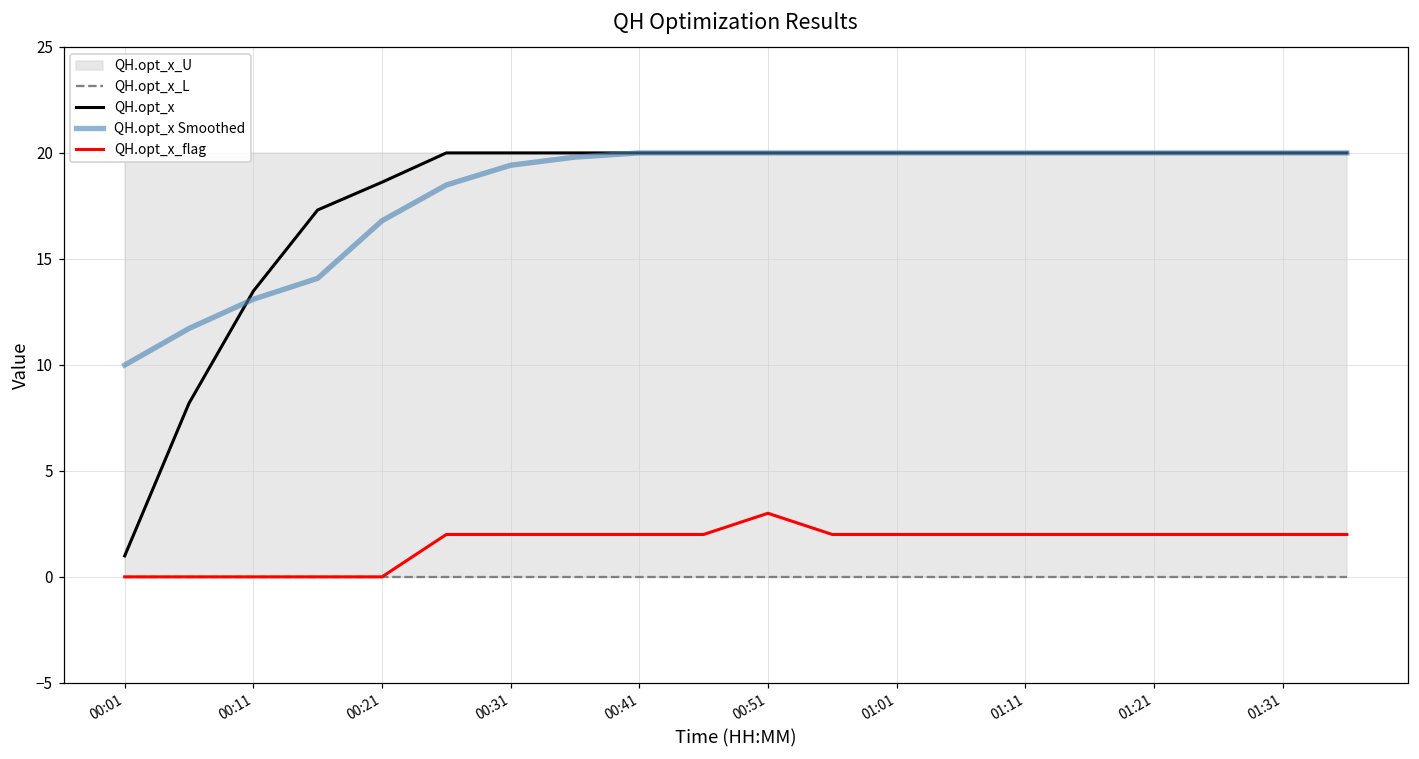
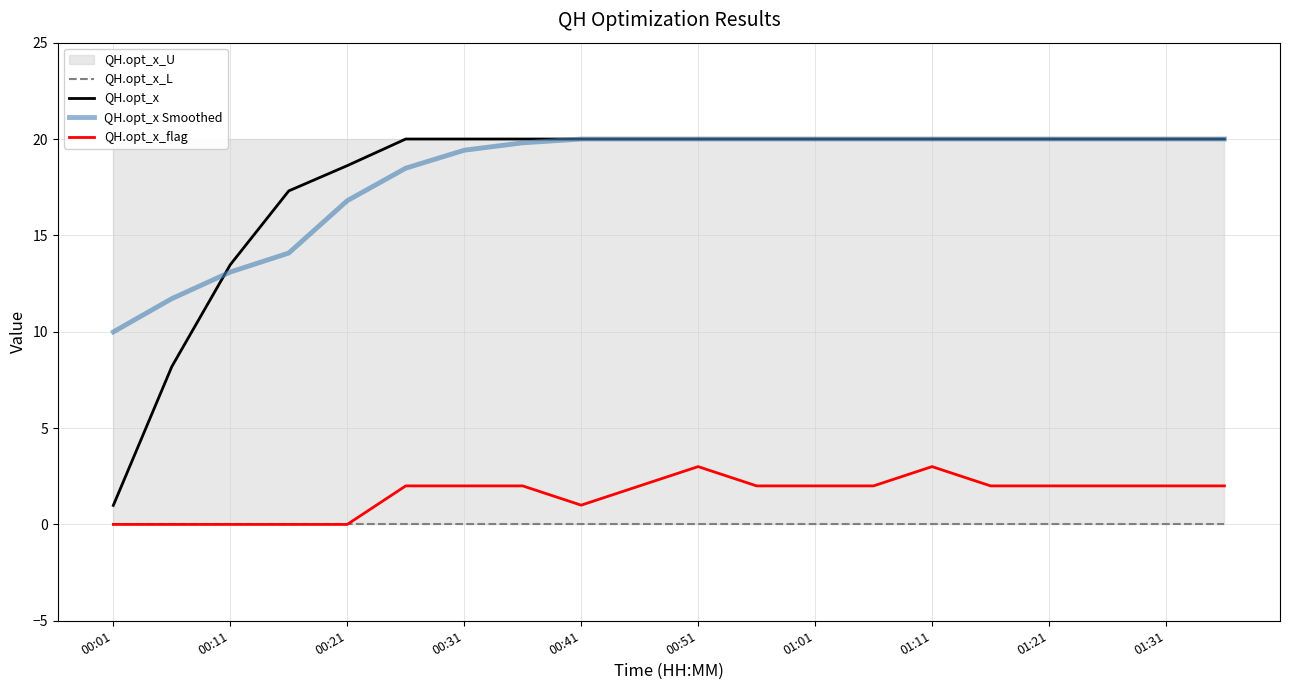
  {
    "QH.opt_x_U": {
      "00:11": 20,
      "00:21": 20
    },
    "QH.opt_x_L": {
      "00:31": 0,
      "00:41": 0,
      "00:51": 0,
      "01:01": 0,
      "01:11": 0,
      "01:21": 0,
      "01:31": 0
    },
    "QH.opt_x": {
      "00:01": 1,
      "00:11": 13.5,
      "00:21": 18.6
    },
    "QH.opt_x Smoothed": {
      "00:01": 10,
      "00:11": 13,
      "00:21": 16.8,
      "00:31": 19.4
    },
    "QH.opt_x_flag": {
      "00:31": 2,
-     "00:41": 2,
+     "00:41": 1,
      "00:51": 3,
      "01:01": 2,
-     "01:11": 2,
+     "01:11": 3,
      "01:21": 2,
      "01:31": 2
    }
  }
